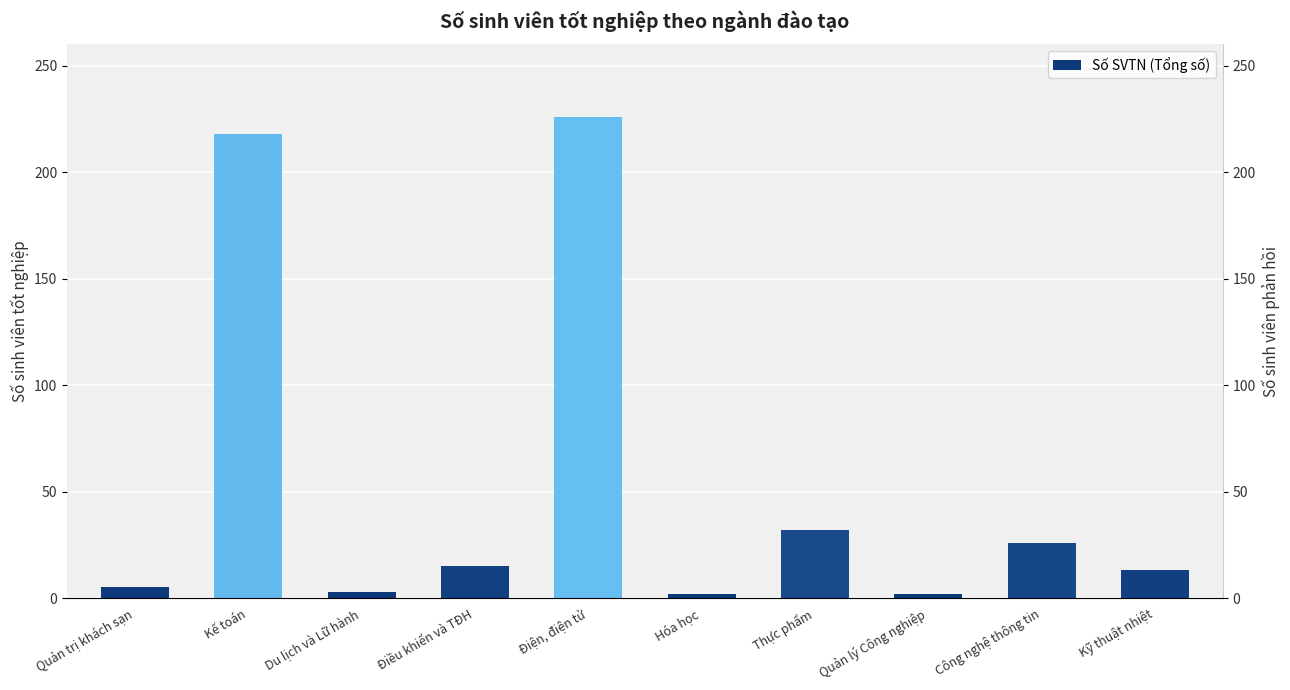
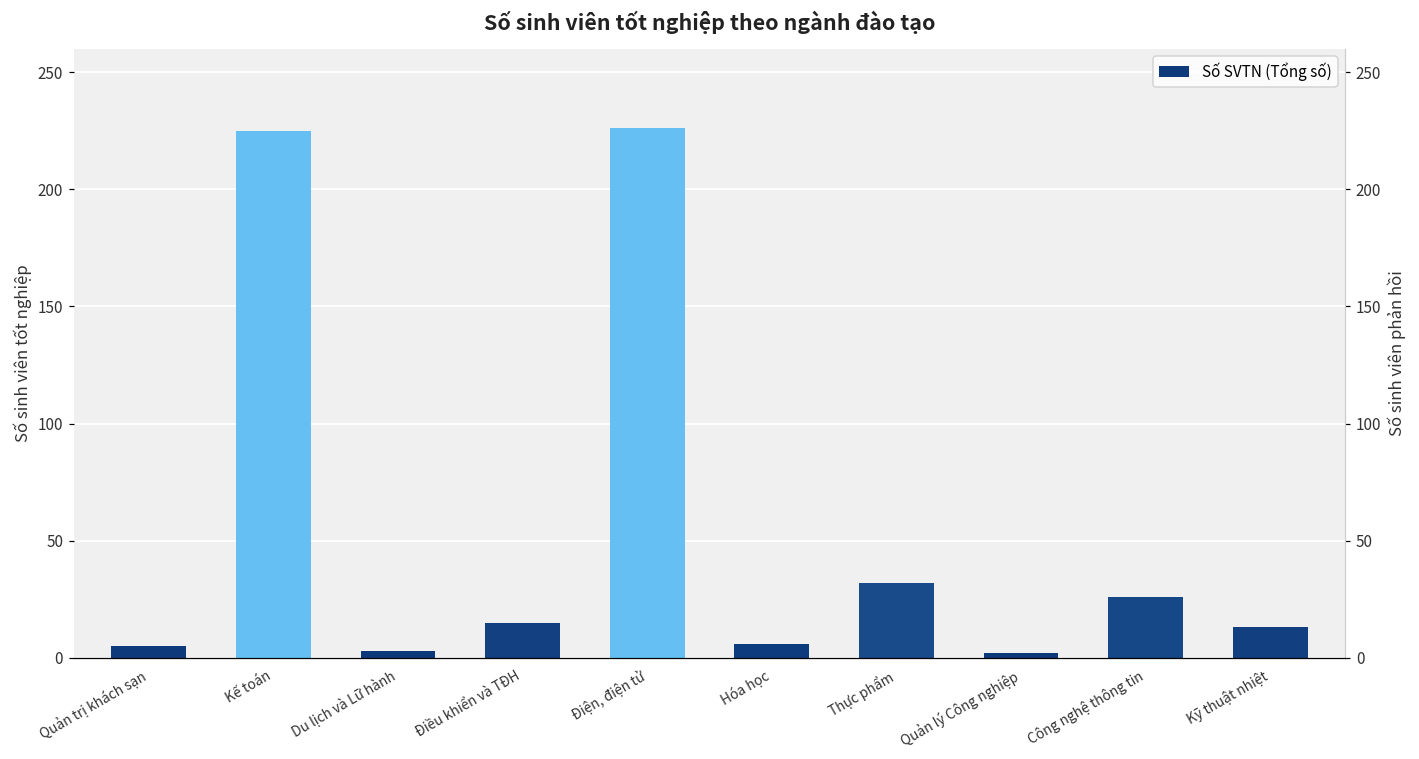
  {
    "Quản trị khách sạn": 5,
-   "Kế toán": 218,
+   "Kế toán": 225,
    "Du lịch và Lữ hành": 3,
    "Điều khiển và TĐH": 15,
    "Điện, điện tử": 226,
-   "Hóa học": 2,
+   "Hóa học": 6,
    "Thực phẩm": 32,
    "Quản lý Công nghiệp": 2,
    "Công nghệ thông tin": 26,
    "Kỹ thuật nhiệt": 13
  }
